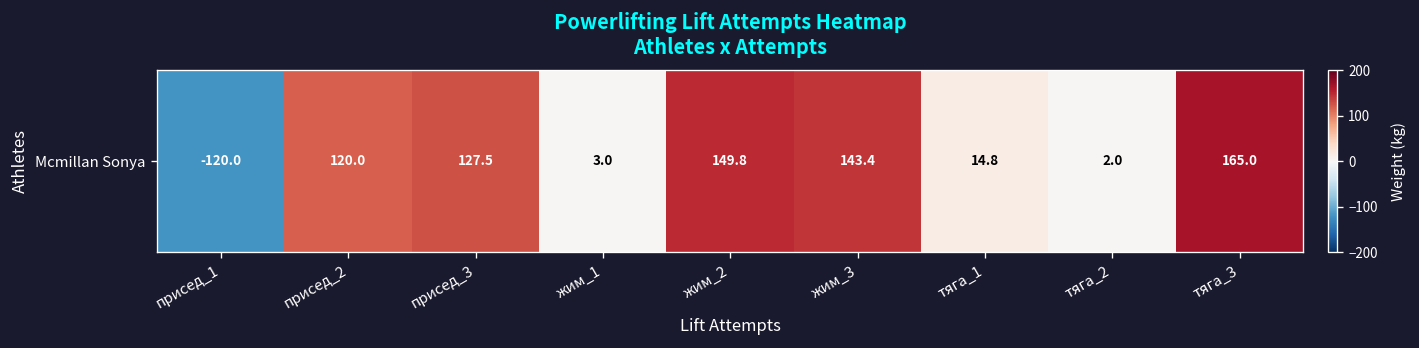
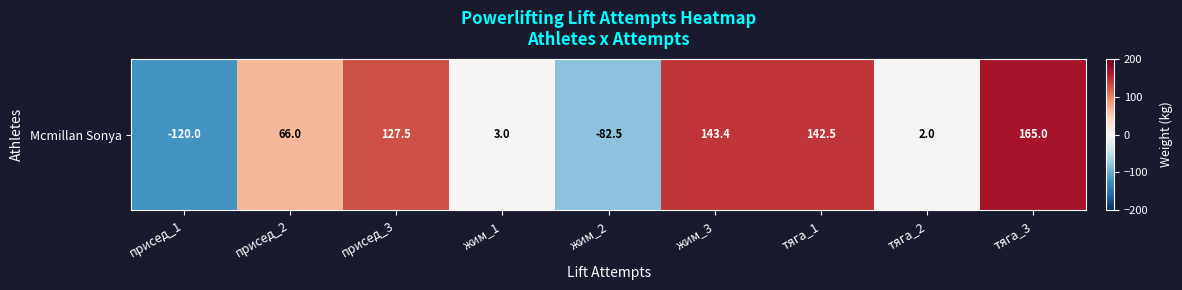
  {
    "Mcmillan Sonya": {
      "присед_1": -120.0,
-     "присед_2": 120.0,
+     "присед_2": 66.0,
      "присед_3": 127.5,
      "жим_1": 3.0,
-     "жим_2": 149.8,
+     "жим_2": -82.5,
      "жим_3": 143.4,
-     "тяга_1": 14.8,
+     "тяга_1": 142.5,
      "тяга_2": 2.0,
      "тяга_3": 165.0
    }
  }
